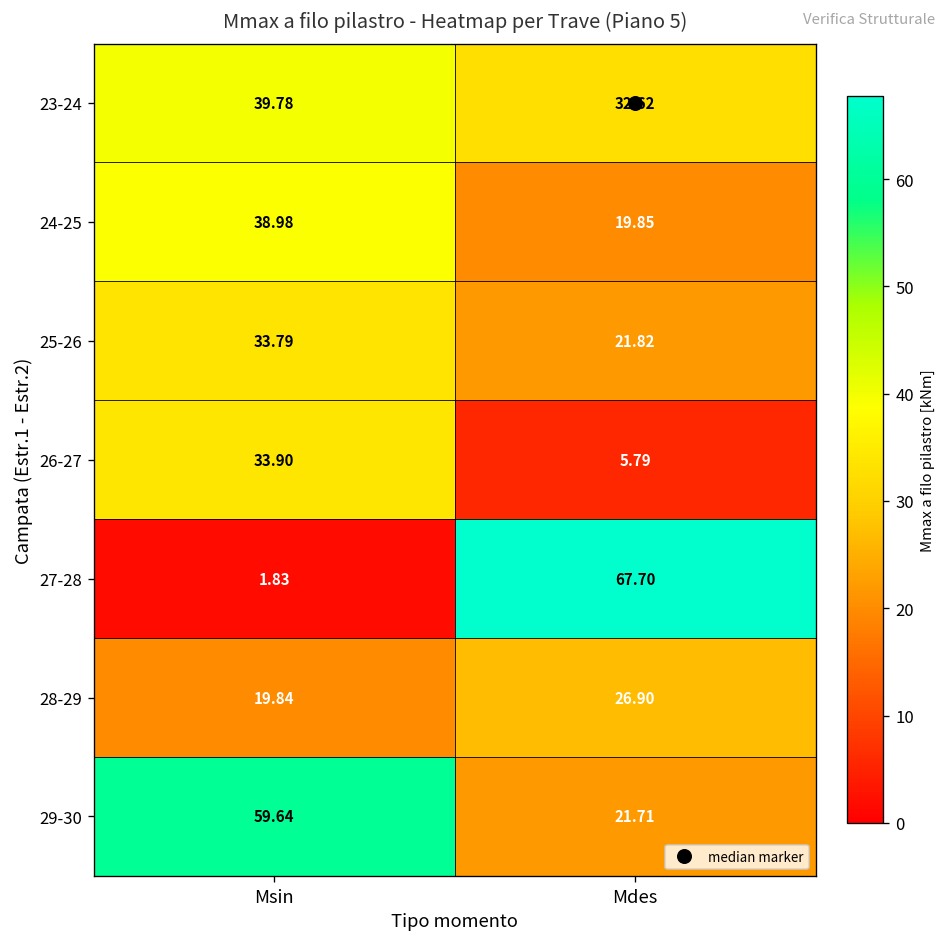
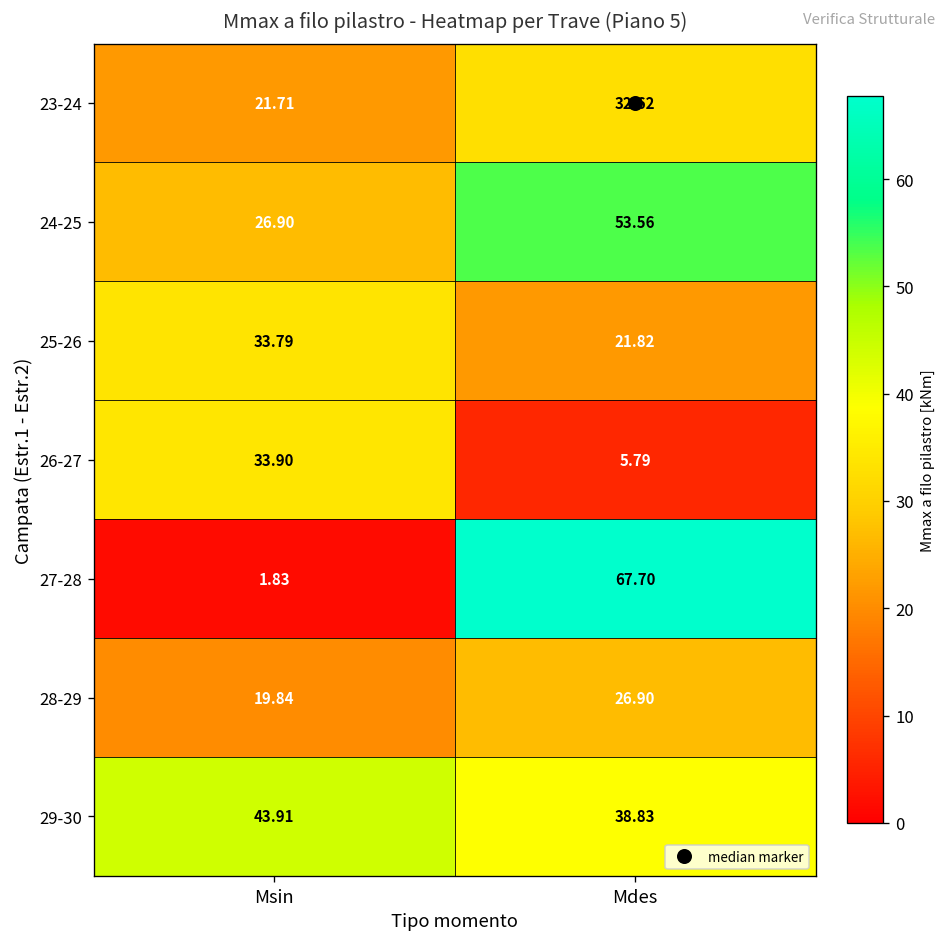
  {
    "23-24": {
-     "Msin": 39.78
+     "Msin": 21.71
    },
    "24-25": {
-     "Msin": 38.98,
-     "Mdes": 19.85
+     "Msin": 26.90,
+     "Mdes": 53.56
    },
    "25-26": {
      "Msin": 33.79,
      "Mdes": 21.82
    },
    "26-27": {
      "Msin": 33.90,
      "Mdes": 5.79
    },
    "27-28": {
      "Msin": 1.83,
      "Mdes": 67.70
    },
    "28-29": {
      "Msin": 19.84,
      "Mdes": 26.90
    },
    "29-30": {
-     "Msin": 59.64,
-     "Mdes": 21.71
+     "Msin": 43.91,
+     "Mdes": 38.83
    }
  }
